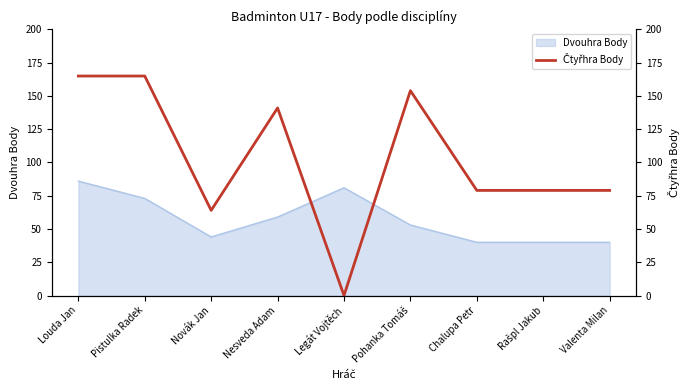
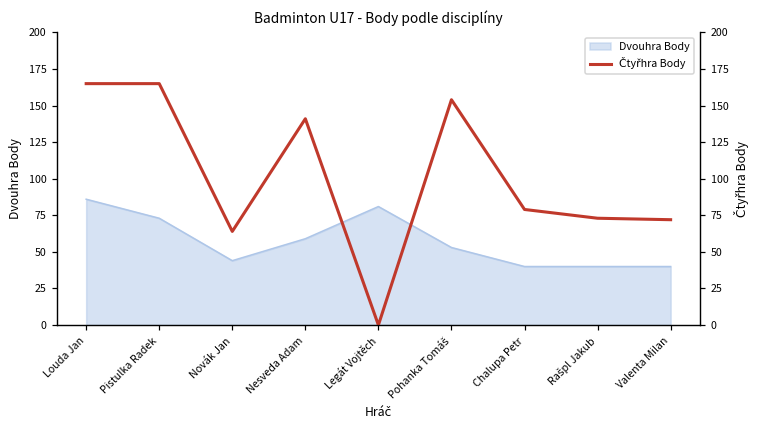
  {
    "Dvouhra Body": {
      "Louda Jan": 86,
      "Pistulka Radek": 73,
      "Novák Jan": 44,
      "Nesveda Adam": 59,
      "Legát Vojtěch": 81,
      "Pohanka Tomáš": 53,
      "Chalupa Petr": 40,
      "Rašpl Jakub": 40,
      "Valenta Milan": 40
    },
    "Čtyřhra Body": {
      "Louda Jan": 165,
      "Pistulka Radek": 165,
      "Novák Jan": 64,
      "Nesveda Adam": 141,
      "Legát Vojtěch": 0,
      "Pohanka Tomáš": 154,
      "Chalupa Petr": 79,
-     "Rašpl Jakub": 79,
-     "Valenta Milan": 79
+     "Rašpl Jakub": 73,
+     "Valenta Milan": 72
    }
  }
